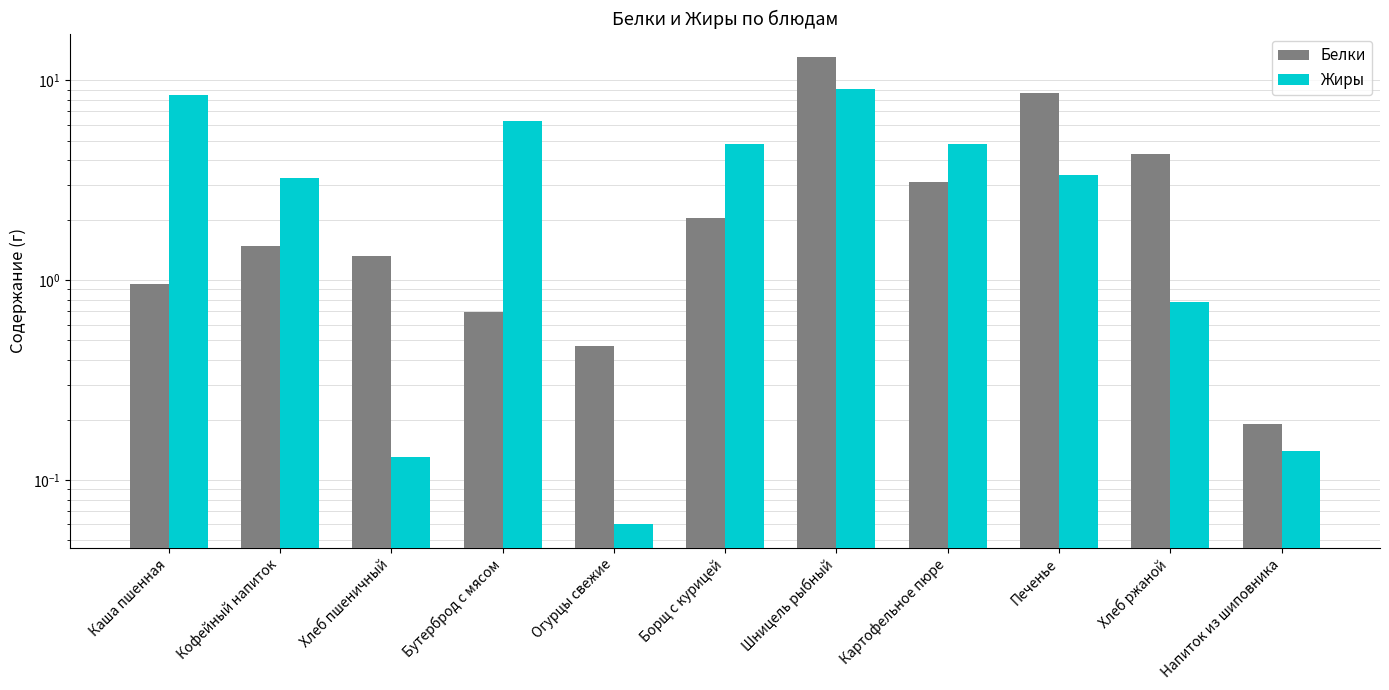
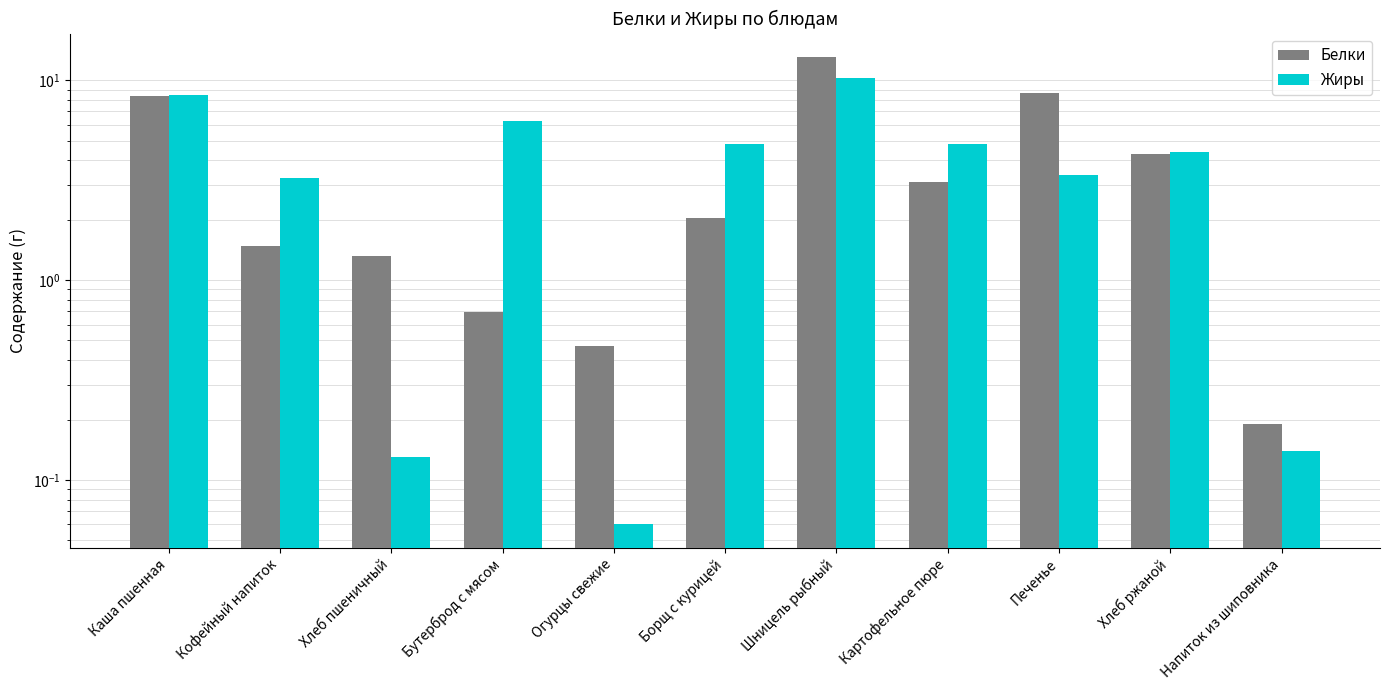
  {
    "Белки": {
-     "Каша пшенная": 1.0,
+     "Каша пшенная": 8.3,
      "Кофейный напиток": 1.5,
      "Хлеб пшеничный": 1.3,
      "Бутерброд с мясом": 0.7,
      "Огурцы свежие": 0.47,
      "Борщ с курицей": 2.1,
      "Шницель рыбный": 13,
      "Картофельное пюре": 3.1,
      "Печенье": 8.6,
      "Хлеб ржаной": 4.3,
      "Напиток из шиповника": 0.19
    },
    "Жиры": {
      "Каша пшенная": 8.5,
      "Кофейный напиток": 3.2,
      "Хлеб пшеничный": 0.13,
      "Бутерброд с мясом": 6.3,
      "Огурцы свежие": 0.06,
      "Борщ с курицей": 4.8,
-     "Шницель рыбный": 9,
+     "Шницель рыбный": 10,
      "Картофельное пюре": 4.8,
      "Печенье": 3.4,
-     "Хлеб ржаной": 0.78,
+     "Хлеб ржаной": 4.4,
      "Напиток из шиповника": 0.14
    }
  }
